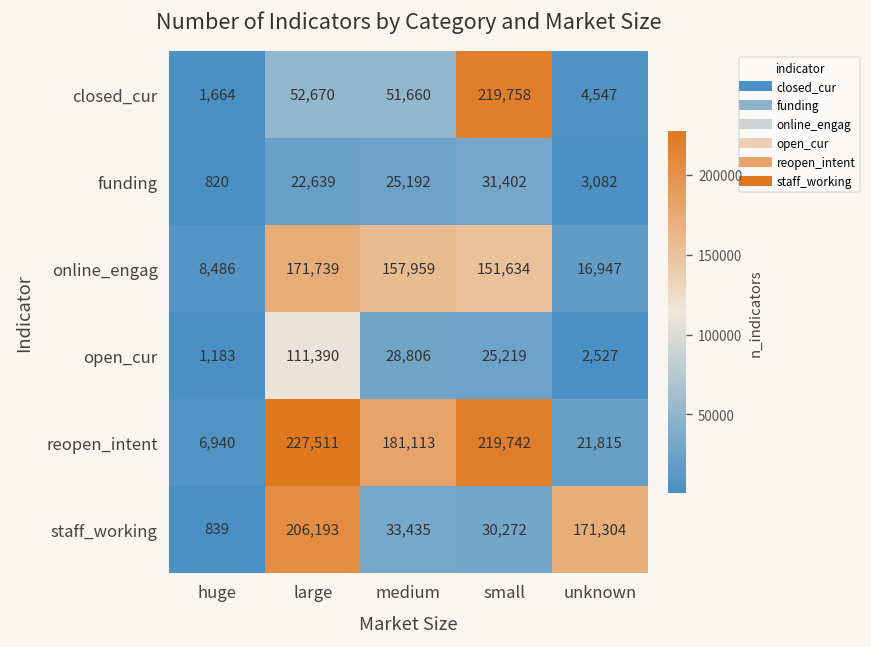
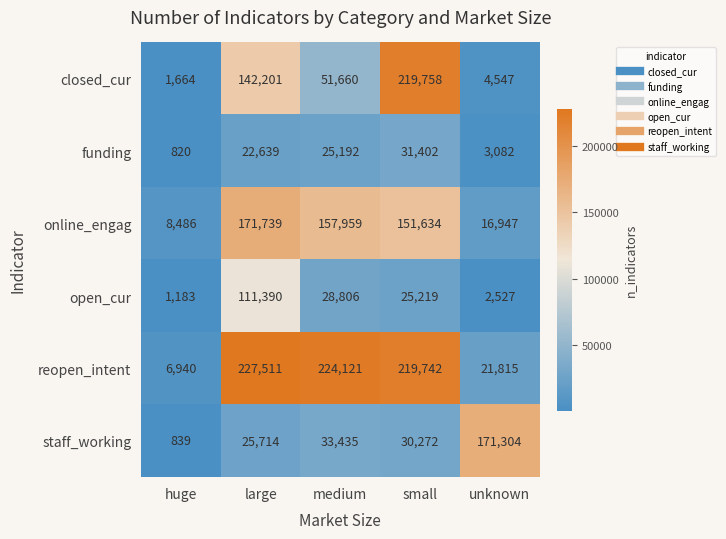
  {
    "closed_cur": {
      "huge": "1,664",
-     "large": "52,670",
+     "large": "142,201",
      "medium": "51,660",
      "small": "219,758",
      "unknown": "4,547"
    },
    "funding": {
      "huge": "820",
      "large": "22,639",
      "medium": "25,192",
      "small": "31,402",
      "unknown": "3,082"
    },
    "online_engag": {
      "huge": "8,486",
      "large": "171,739",
      "medium": "157,959",
      "small": "151,634",
      "unknown": "16,947"
    },
    "open_cur": {
      "huge": "1,183",
      "large": "111,390",
      "medium": "28,806",
      "small": "25,219",
      "unknown": "2,527"
    },
    "reopen_intent": {
      "huge": "6,940",
      "large": "227,511",
-     "medium": "181,113",
+     "medium": "224,121",
      "small": "219,742",
      "unknown": "21,815"
    },
    "staff_working": {
      "huge": "839",
-     "large": "206,193",
+     "large": "25,714",
      "medium": "33,435",
      "small": "30,272",
      "unknown": "171,304"
    }
  }
